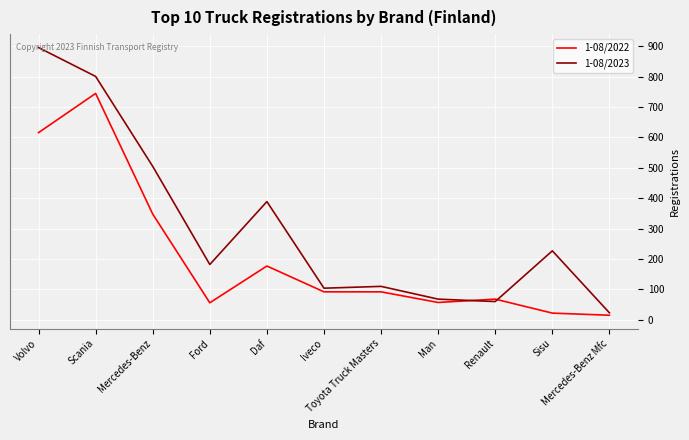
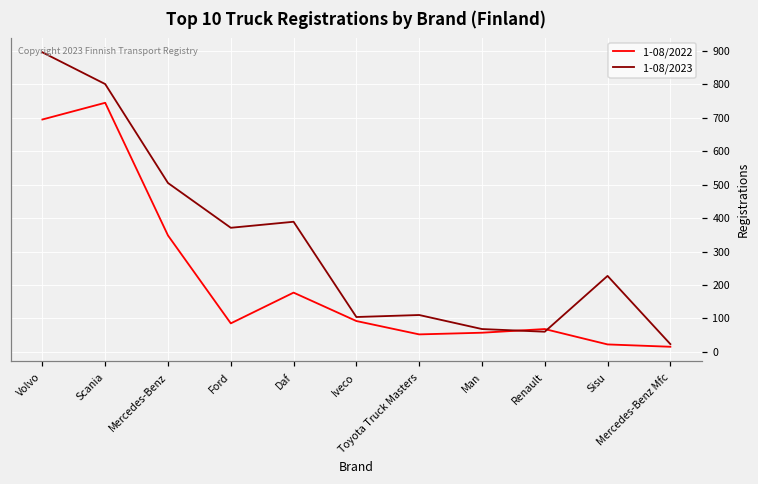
  {
    "1-08/2022": {
-     "Volvo": 620,
+     "Volvo": 700,
      "Scania": 750,
      "Mercedes-Benz": 350,
-     "Ford": 60,
+     "Ford": 90,
      "Daf": 180,
      "Iveco": 90,
-     "Toyota Truck Masters": 90,
+     "Toyota Truck Masters": 50,
      "Man": 60,
      "Sisu": 20
    },
    "1-08/2023": {
      "Scania": 800,
      "Mercedes-Benz": 510,
-     "Ford": 180,
+     "Ford": 370,
      "Daf": 390,
      "Iveco": 100,
      "Toyota Truck Masters": 110,
      "Man": 70,
      "Sisu": 230
    }
  }
